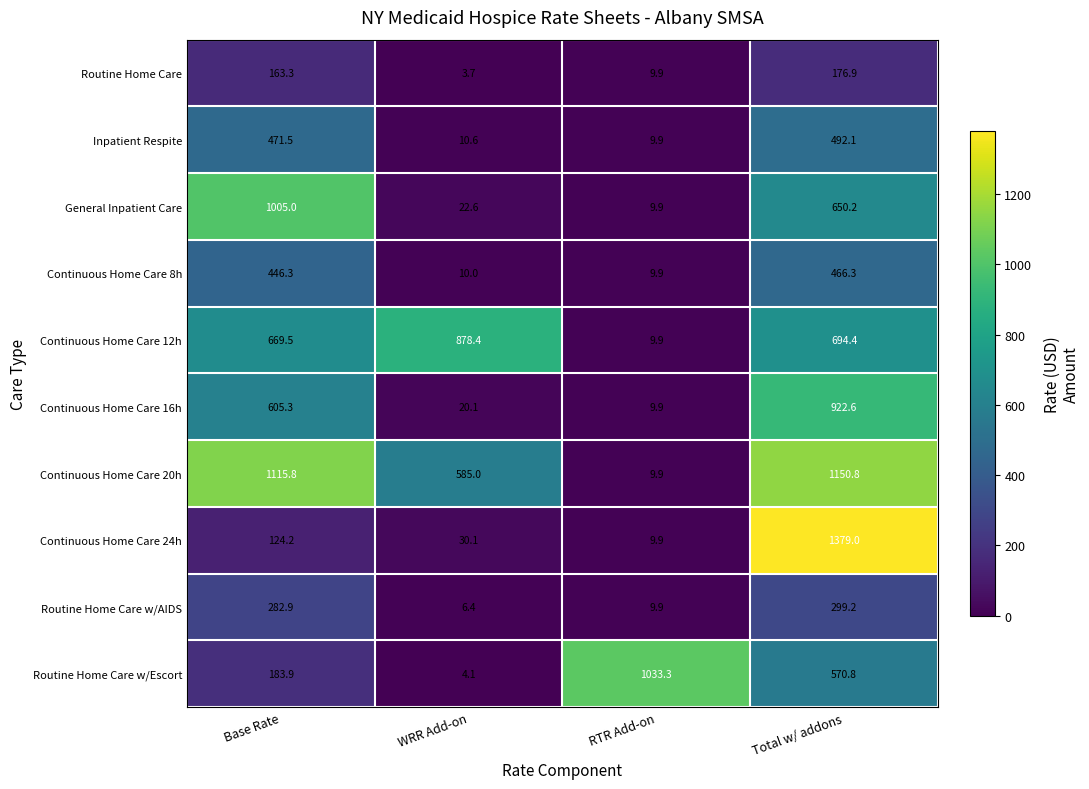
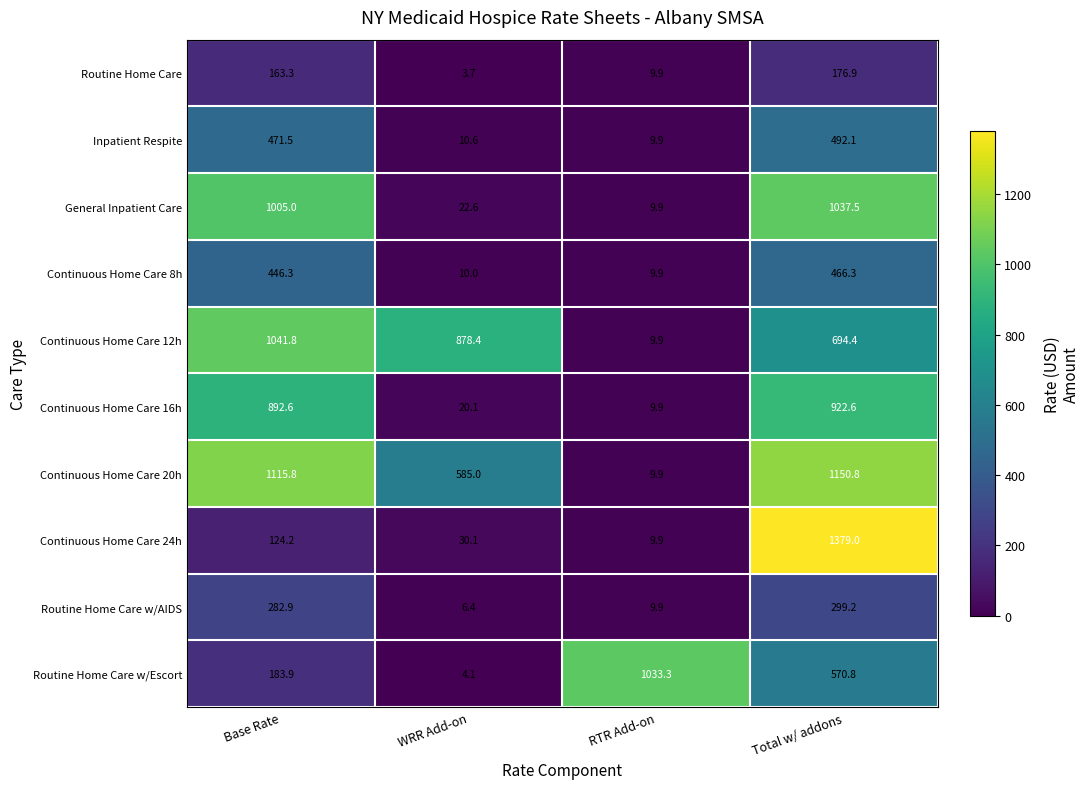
  {
    "Routine Home Care": {
      "Base Rate": 163.3,
      "WRR Add-on": 3.7,
      "RTR Add-on": 9.9,
      "Total w/ addons": 176.9
    },
    "Inpatient Respite": {
      "Base Rate": 471.5,
      "WRR Add-on": 10.6,
      "RTR Add-on": 9.9,
      "Total w/ addons": 492.1
    },
    "General Inpatient Care": {
      "Base Rate": 1005.0,
      "WRR Add-on": 22.6,
      "RTR Add-on": 9.9,
-     "Total w/ addons": 650.2
+     "Total w/ addons": 1037.5
    },
    "Continuous Home Care 8h": {
      "Base Rate": 446.3,
      "WRR Add-on": 10.0,
      "RTR Add-on": 9.9,
      "Total w/ addons": 466.3
    },
    "Continuous Home Care 12h": {
-     "Base Rate": 669.5,
+     "Base Rate": 1041.8,
      "WRR Add-on": 878.4,
      "RTR Add-on": 9.9,
      "Total w/ addons": 694.4
    },
    "Continuous Home Care 16h": {
-     "Base Rate": 605.3,
+     "Base Rate": 892.6,
      "WRR Add-on": 20.1,
      "RTR Add-on": 9.9,
      "Total w/ addons": 922.6
    },
    "Continuous Home Care 20h": {
      "Base Rate": 1115.8,
      "WRR Add-on": 585.0,
      "RTR Add-on": 9.9,
      "Total w/ addons": 1150.8
    },
    "Continuous Home Care 24h": {
      "Base Rate": 124.2,
      "WRR Add-on": 30.1,
      "RTR Add-on": 9.9,
      "Total w/ addons": 1379.0
    },
    "Routine Home Care w/AIDS": {
      "Base Rate": 282.9,
      "WRR Add-on": 6.4,
      "RTR Add-on": 9.9,
      "Total w/ addons": 299.2
    },
    "Routine Home Care w/Escort": {
      "Base Rate": 183.9,
      "WRR Add-on": 4.1,
      "RTR Add-on": 1033.3,
      "Total w/ addons": 570.8
    }
  }
